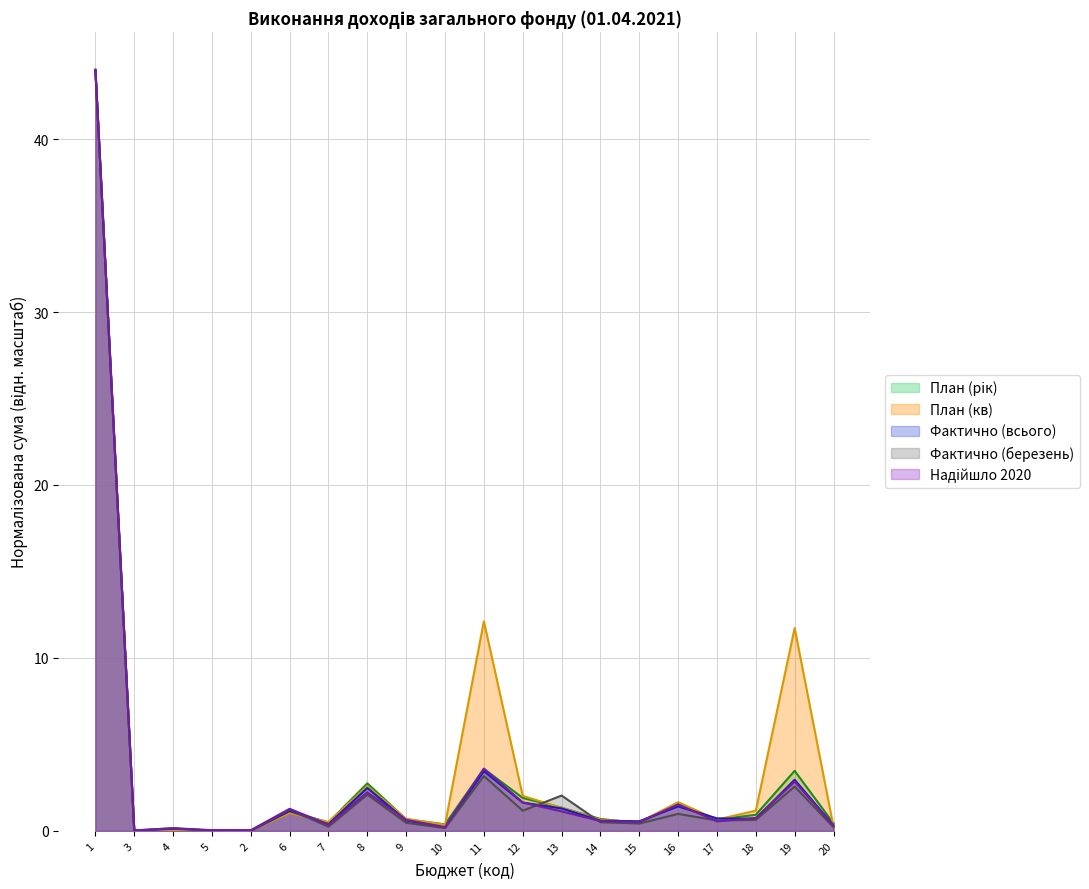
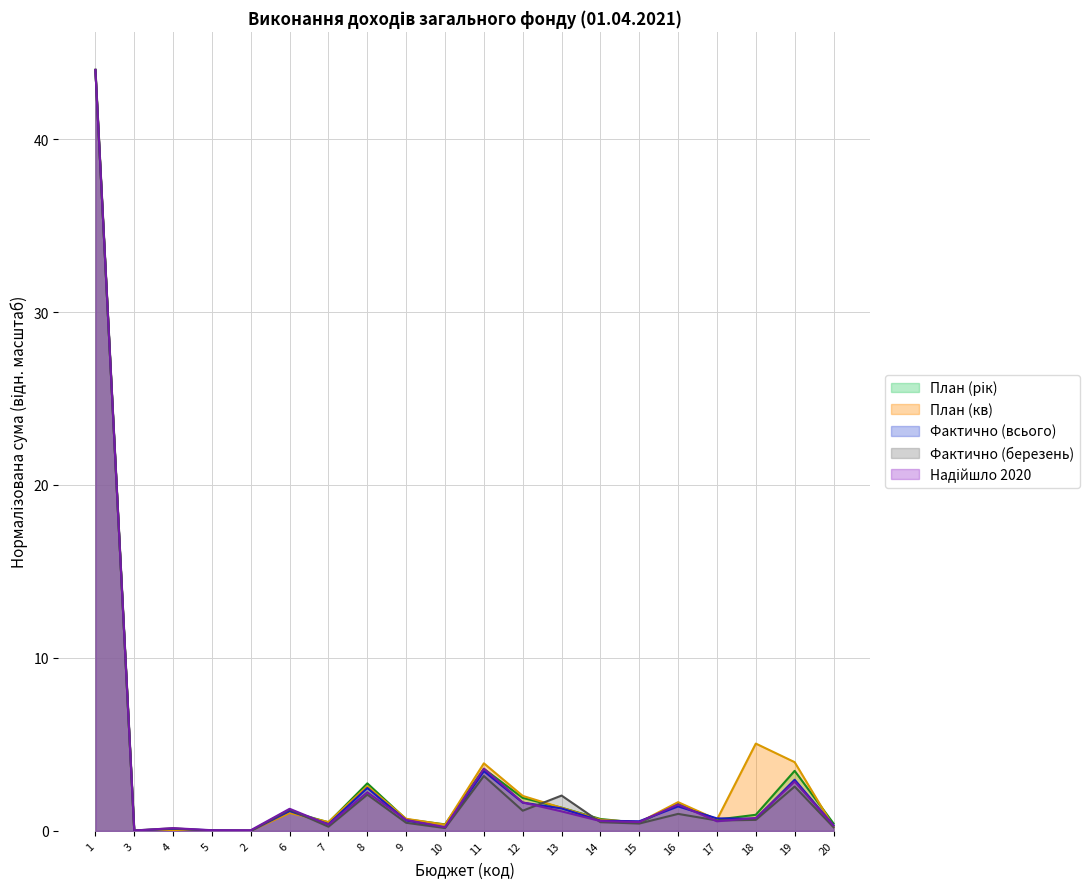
  {
    "План (кв)": {
-     "11": 12.1,
-     "18": 1.2,
-     "19": 11.7
+     "11": 3.9,
+     "18": 5.0,
+     "19": 4.0
    }
  }
